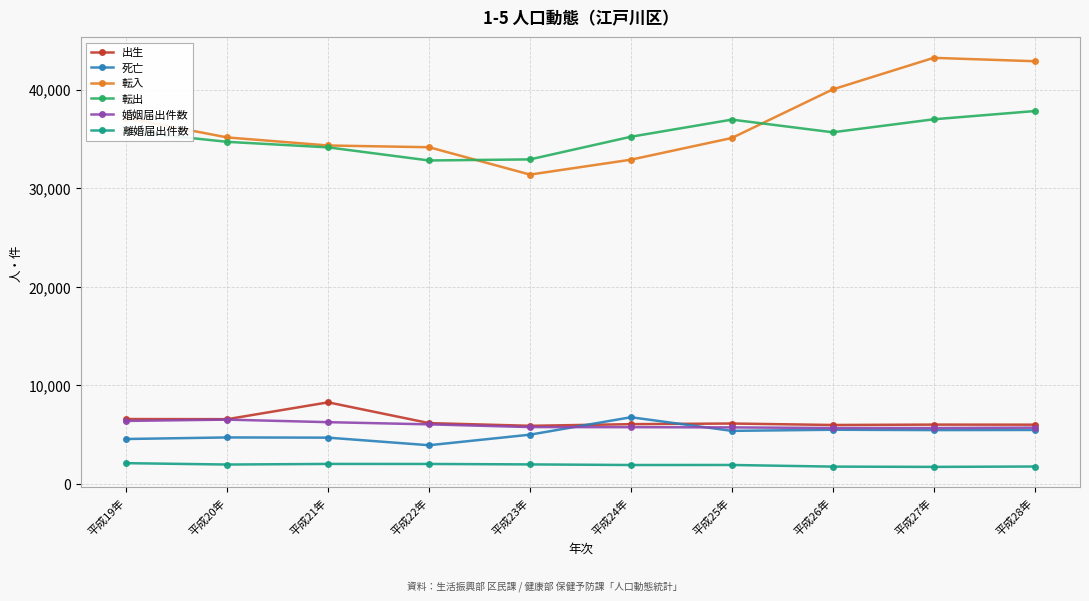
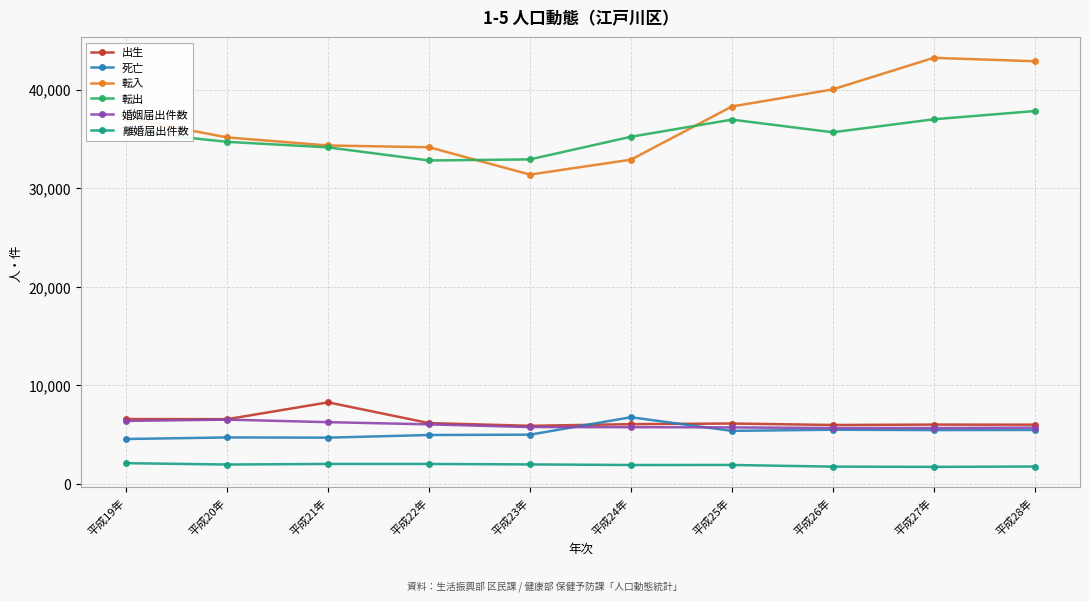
  {
    "出生": {
      "平成21年": "8,000",
      "平成24年": "6,000",
      "平成25年": "6,000",
      "平成26年": "6,000",
      "平成27年": "6,000",
      "平成28年": "6,000"
    },
    "死亡": {
      "平成19年": "5,000",
      "平成20年": "5,000",
      "平成21年": "5,000",
-     "平成22年": "4,000",
+     "平成22年": "5,000",
      "平成23年": "5,000",
      "平成24年": "7,000",
      "平成25年": "5,000"
    },
    "転入": {
      "平成20年": "35,000",
      "平成22年": "34,000",
      "平成23年": "31,000",
      "平成24年": "33,000",
-     "平成25年": "35,000",
+     "平成25年": "38,000",
      "平成26年": "40,000",
      "平成27年": "43,000",
      "平成28年": "43,000"
    },
    "婚姻届出件数": {
      "平成21年": "6,000",
      "平成24年": "6,000",
      "平成25年": "6,000"
    }
  }
